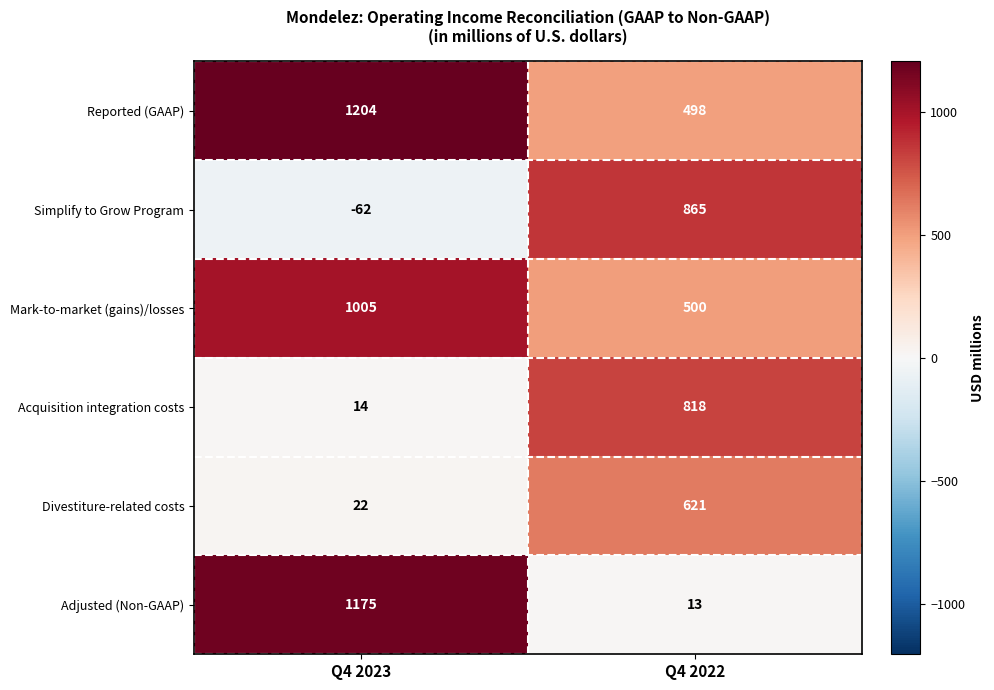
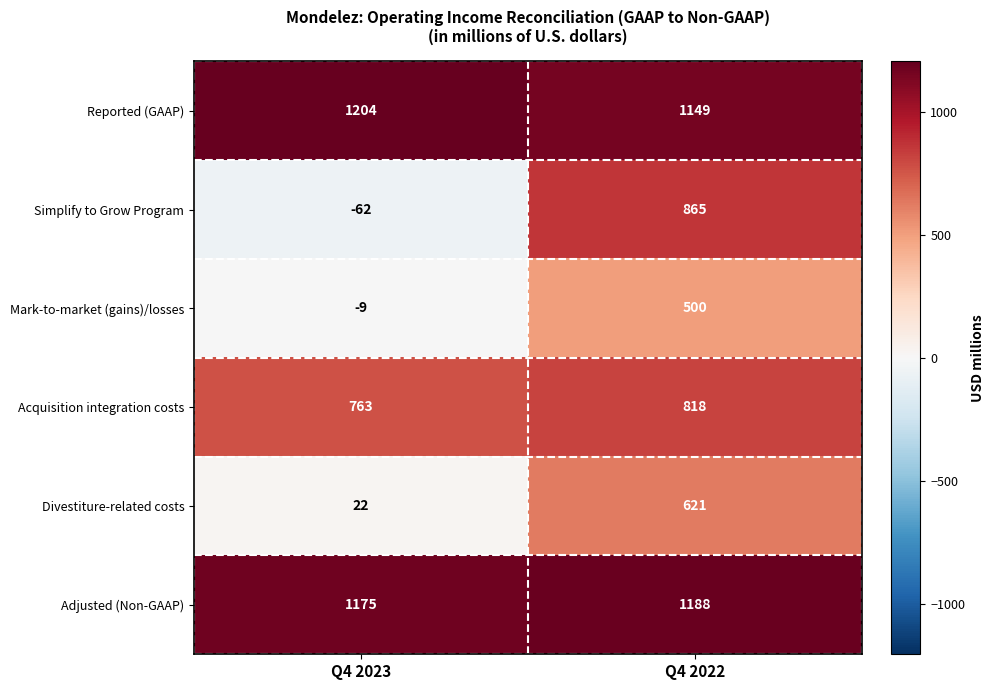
  {
    "Reported (GAAP)": {
      "Q4 2023": 1204,
-     "Q4 2022": 498
+     "Q4 2022": 1149
    },
    "Simplify to Grow Program": {
      "Q4 2023": -62,
      "Q4 2022": 865
    },
    "Mark-to-market (gains)/losses": {
-     "Q4 2023": 1005,
+     "Q4 2023": -9,
      "Q4 2022": 500
    },
    "Acquisition integration costs": {
-     "Q4 2023": 14,
+     "Q4 2023": 763,
      "Q4 2022": 818
    },
    "Divestiture-related costs": {
      "Q4 2023": 22,
      "Q4 2022": 621
    },
    "Adjusted (Non-GAAP)": {
      "Q4 2023": 1175,
-     "Q4 2022": 13
+     "Q4 2022": 1188
    }
  }
